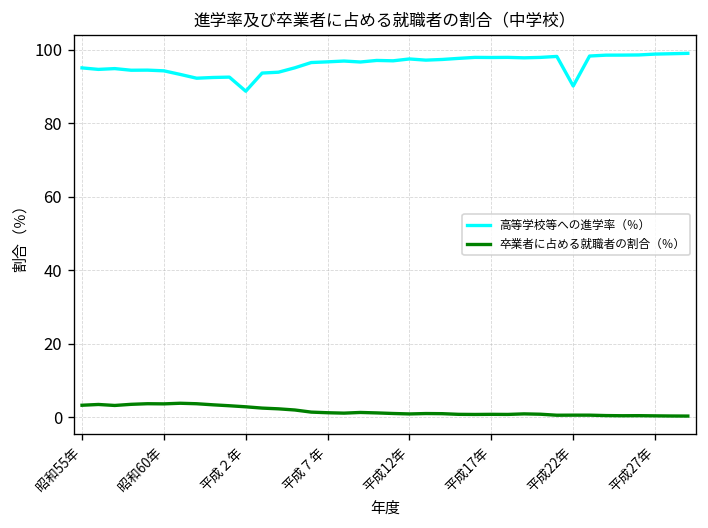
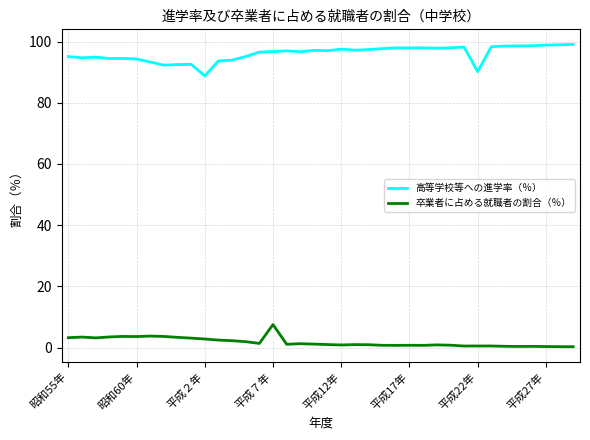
  {
    "高等学校等への進学率（％）": {
      "昭和55年": 95,
      "昭和60年": 94,
      "平成２年": 89,
      "平成７年": 97,
      "平成12年": 98,
      "平成17年": 98,
      "平成22年": 90,
      "平成27年": 99
    },
    "卒業者に占める就職者の割合（％）": {
      "昭和55年": 3,
      "昭和60年": 4,
      "平成２年": 3,
-     "平成７年": 1,
+     "平成７年": 8,
      "平成12年": 1,
      "平成17年": 1,
      "平成22年": 1,
      "平成27年": 0
    }
  }
